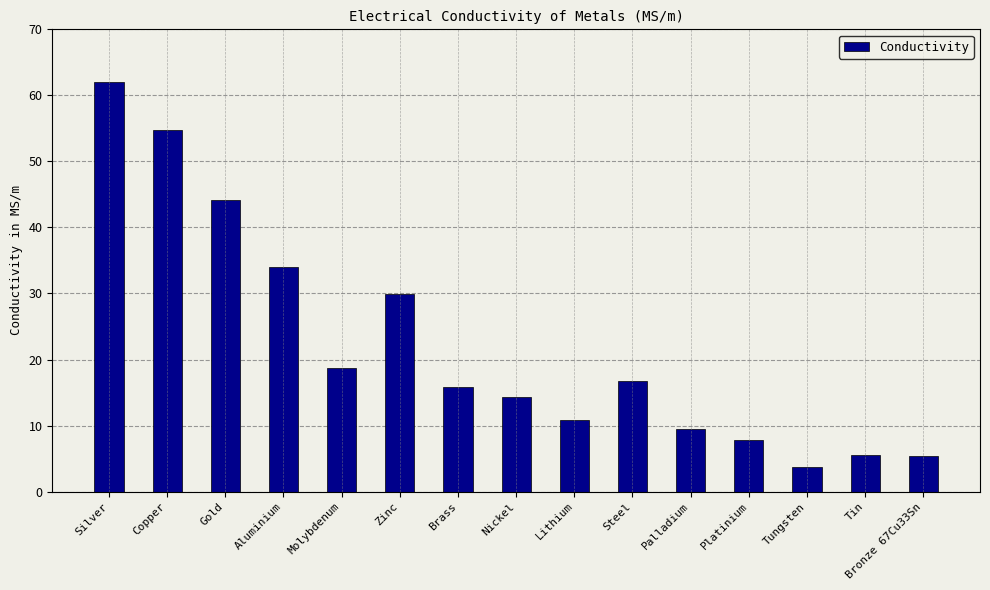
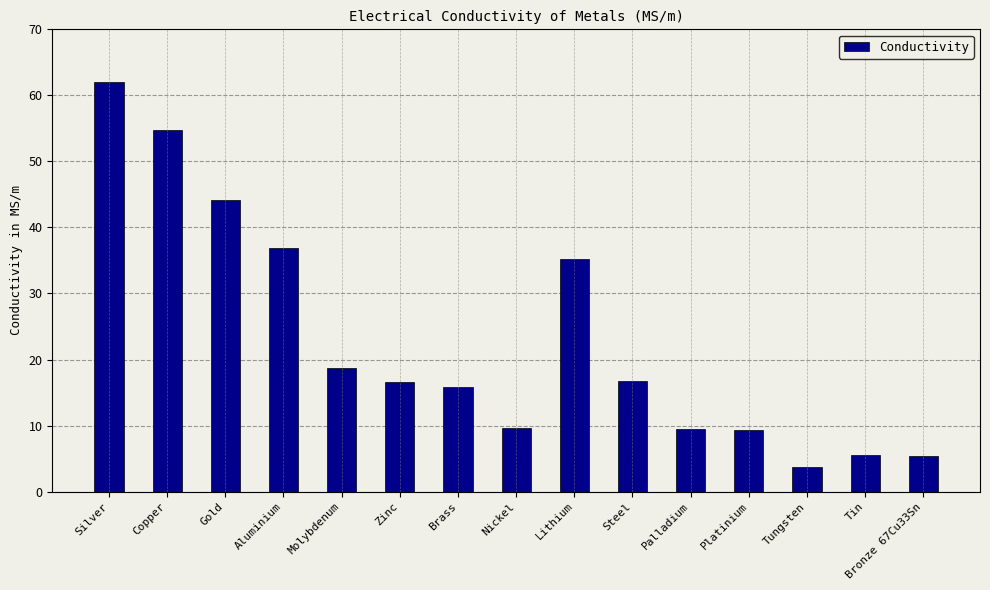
  {
    "Silver": 62,
    "Copper": 55,
    "Gold": 44,
-   "Aluminium": 34,
+   "Aluminium": 37,
    "Molybdenum": 19,
-   "Zinc": 30,
+   "Zinc": 17,
    "Brass": 16,
-   "Nickel": 14,
-   "Lithium": 11,
+   "Nickel": 10,
+   "Lithium": 35,
    "Steel": 17,
    "Palladium": 10,
-   "Platinium": 8,
+   "Platinium": 9,
    "Tungsten": 4,
    "Tin": 6,
    "Bronze 67Cu33Sn": 5
  }
